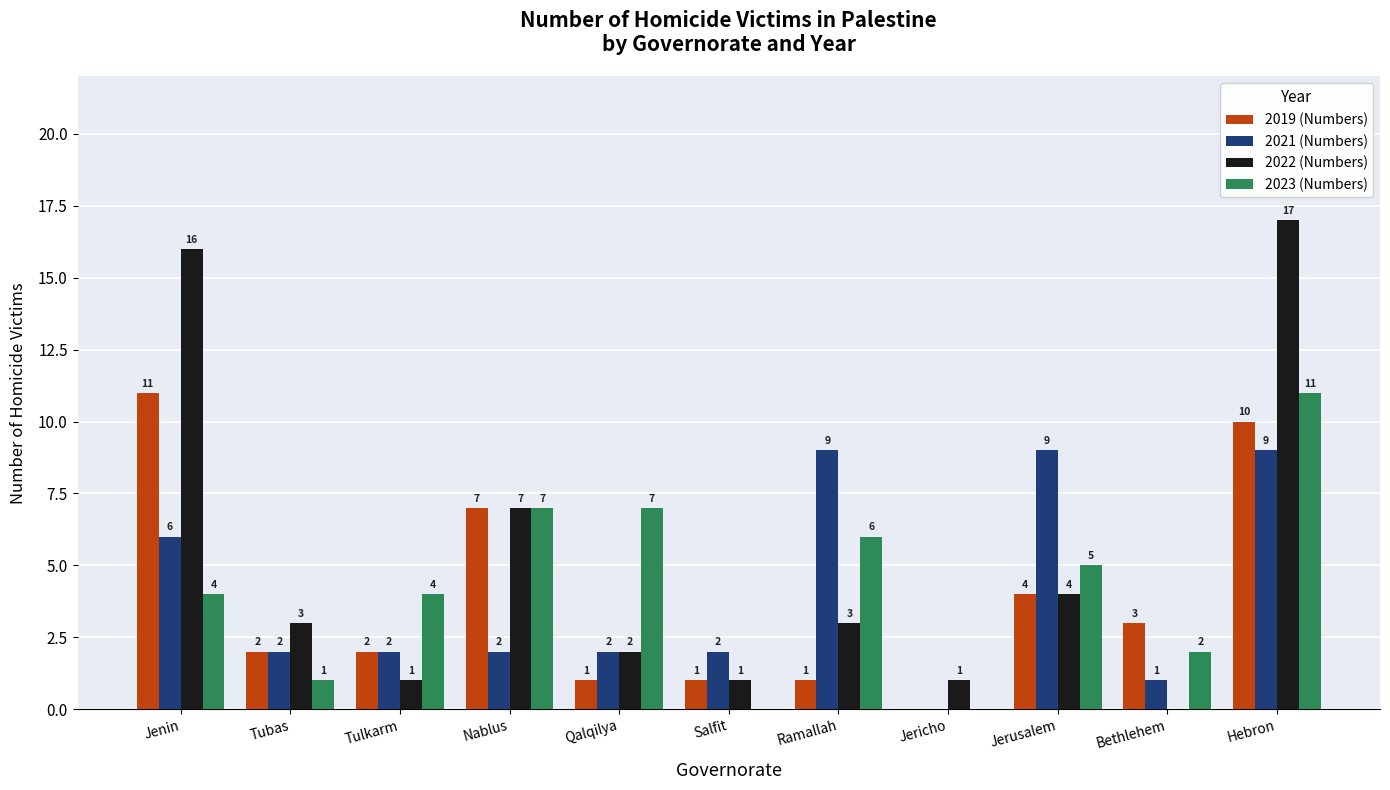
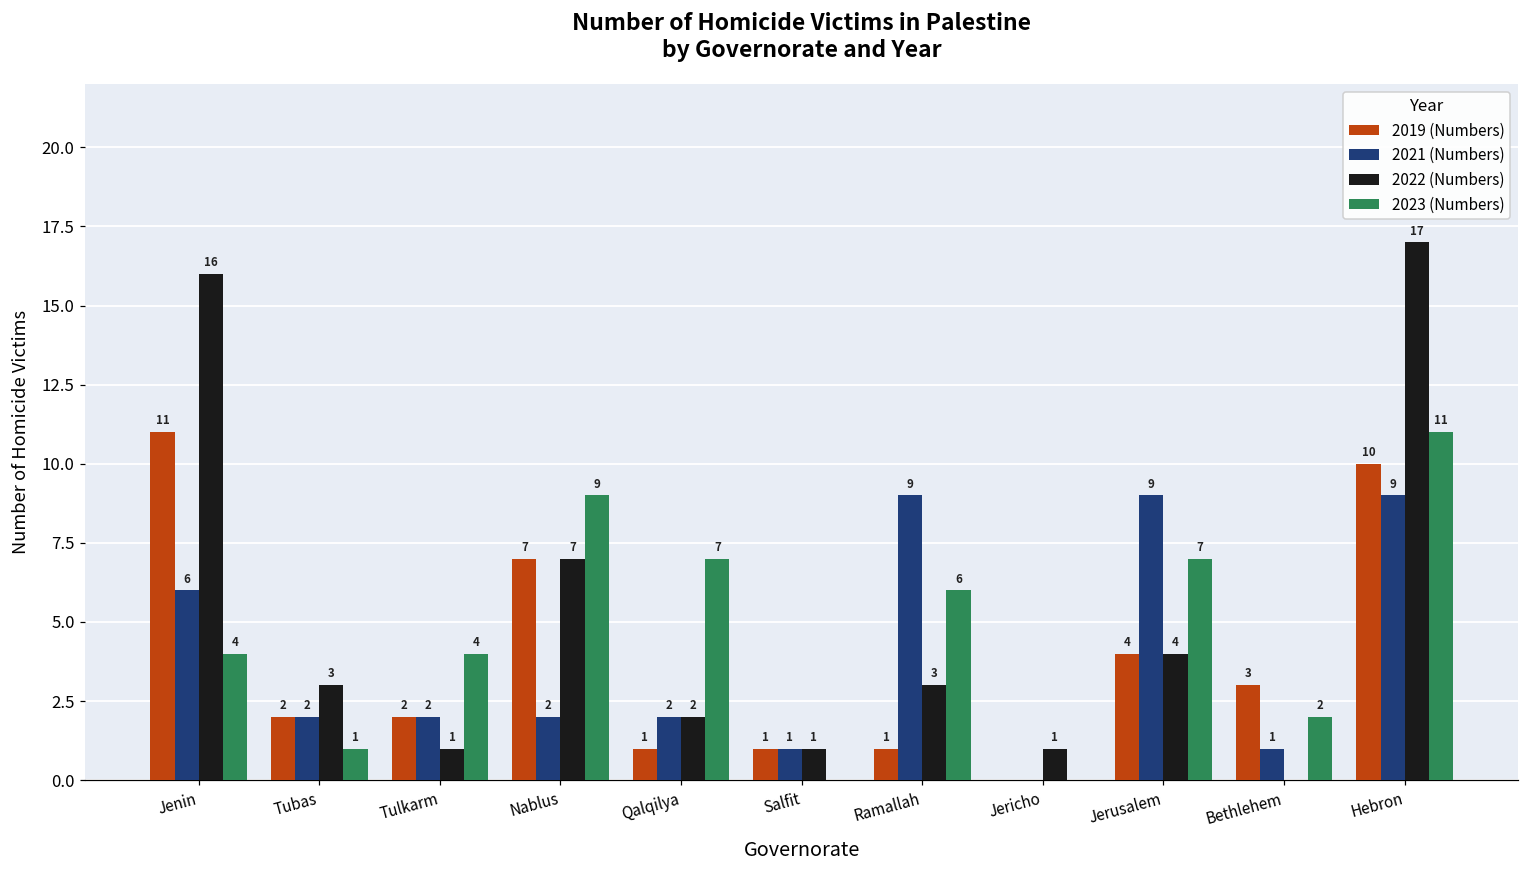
  {
    "2019 (Numbers)": {
      "Jenin": 11,
      "Tubas": 2,
      "Tulkarm": 2,
      "Nablus": 7,
      "Qalqilya": 1,
      "Salfit": 1,
      "Ramallah": 1,
      "Jerusalem": 4,
      "Bethlehem": 3,
      "Hebron": 10
    },
    "2021 (Numbers)": {
      "Jenin": 6,
      "Tubas": 2,
      "Tulkarm": 2,
      "Nablus": 2,
      "Qalqilya": 2,
-     "Salfit": 2,
+     "Salfit": 1,
      "Ramallah": 9,
      "Jerusalem": 9,
      "Bethlehem": 1,
      "Hebron": 9
    },
    "2022 (Numbers)": {
      "Jenin": 16,
      "Tubas": 3,
      "Tulkarm": 1,
      "Nablus": 7,
      "Qalqilya": 2,
      "Salfit": 1,
      "Ramallah": 3,
      "Jericho": 1,
      "Jerusalem": 4,
      "Hebron": 17
    },
    "2023 (Numbers)": {
      "Jenin": 4,
      "Tubas": 1,
      "Tulkarm": 4,
-     "Nablus": 7,
+     "Nablus": 9,
      "Qalqilya": 7,
      "Ramallah": 6,
-     "Jerusalem": 5,
+     "Jerusalem": 7,
      "Bethlehem": 2,
      "Hebron": 11
    }
  }
